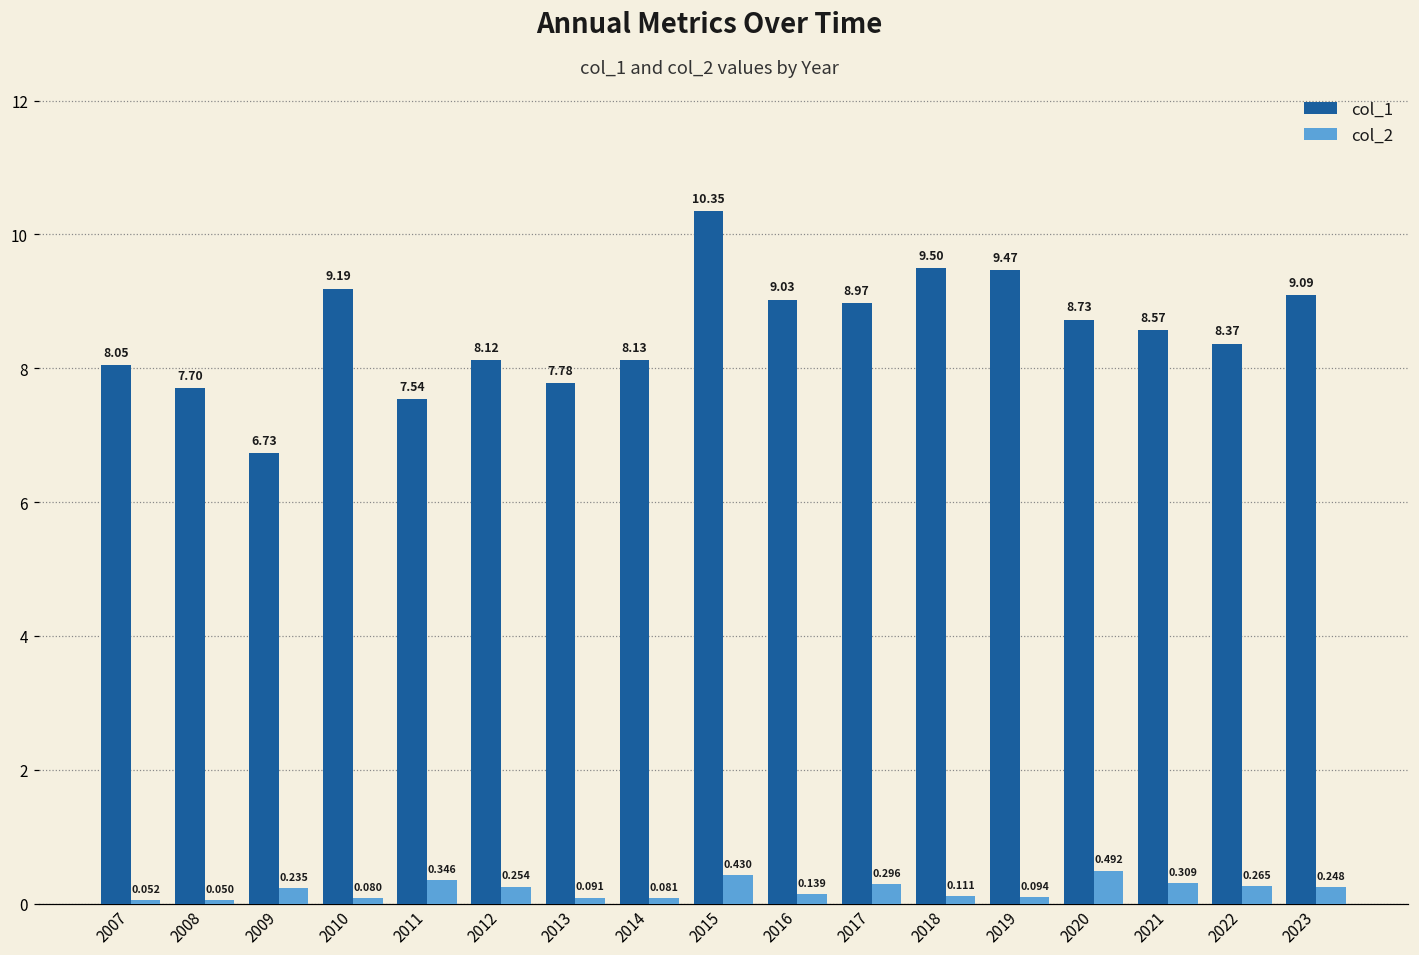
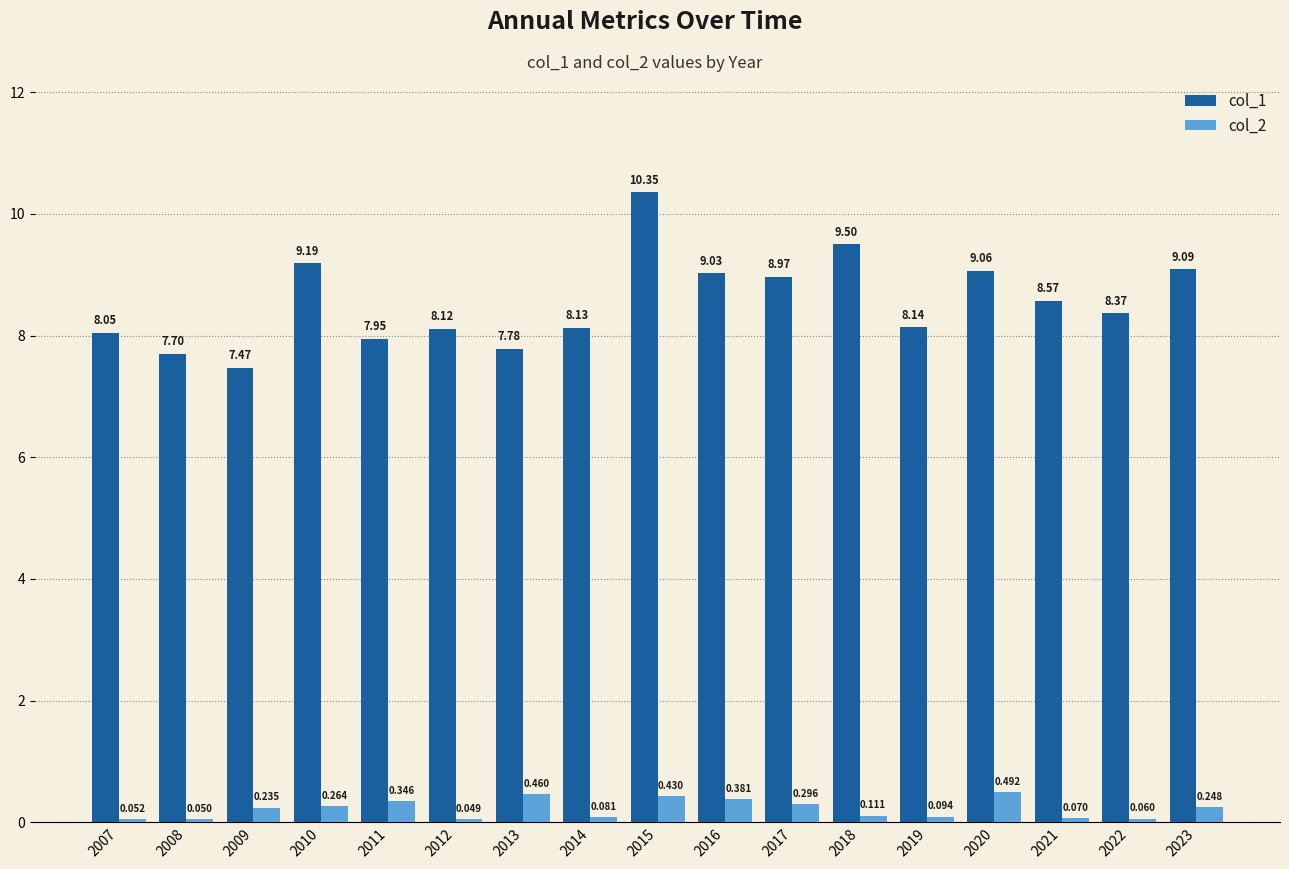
  {
    "col_1": {
      "2007": 8.05,
      "2008": 7.70,
-     "2009": 6.73,
+     "2009": 7.47,
      "2010": 9.19,
-     "2011": 7.54,
+     "2011": 7.95,
      "2012": 8.12,
      "2013": 7.78,
      "2014": 8.13,
      "2015": 10.35,
      "2016": 9.03,
      "2017": 8.97,
      "2018": 9.50,
-     "2019": 9.47,
-     "2020": 8.73,
+     "2019": 8.14,
+     "2020": 9.06,
      "2021": 8.57,
      "2022": 8.37,
      "2023": 9.09
    },
    "col_2": {
      "2007": 0.052,
      "2008": 0.050,
      "2009": 0.235,
-     "2010": 0.080,
+     "2010": 0.264,
      "2011": 0.346,
-     "2012": 0.254,
-     "2013": 0.091,
+     "2012": 0.049,
+     "2013": 0.460,
      "2014": 0.081,
      "2015": 0.430,
-     "2016": 0.139,
+     "2016": 0.381,
      "2017": 0.296,
      "2018": 0.111,
      "2019": 0.094,
      "2020": 0.492,
-     "2021": 0.309,
-     "2022": 0.265,
+     "2021": 0.070,
+     "2022": 0.060,
      "2023": 0.248
    }
  }
